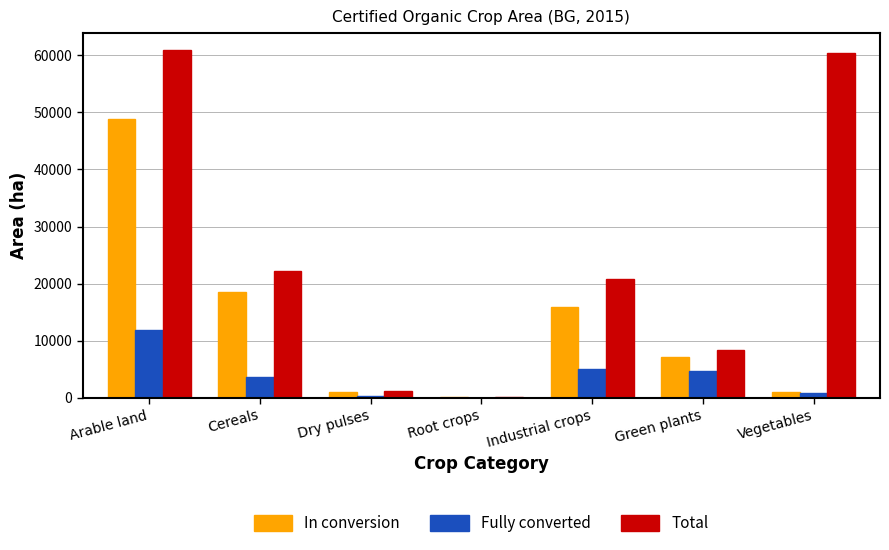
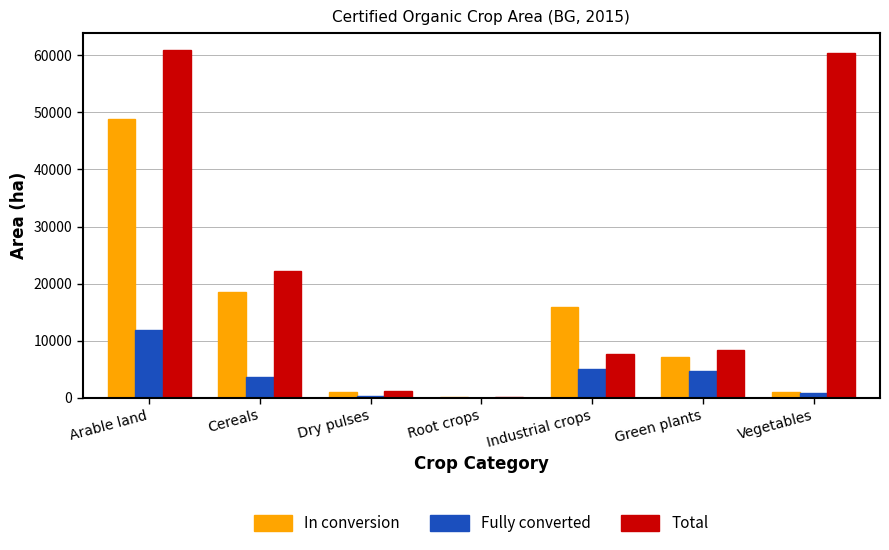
  {
    "In conversion": {
      "Arable land": 49000,
      "Cereals": 19000,
      "Dry pulses": 1000,
      "Industrial crops": 16000,
      "Green plants": 7000,
      "Vegetables": 1000
    },
    "Fully converted": {
      "Arable land": 12000,
      "Cereals": 4000,
      "Industrial crops": 5000,
      "Green plants": 5000,
      "Vegetables": 1000
    },
    "Total": {
      "Arable land": 61000,
      "Cereals": 22000,
      "Dry pulses": 1000,
-     "Industrial crops": 21000,
+     "Industrial crops": 8000,
      "Green plants": 8000,
      "Vegetables": 60000
    }
  }
